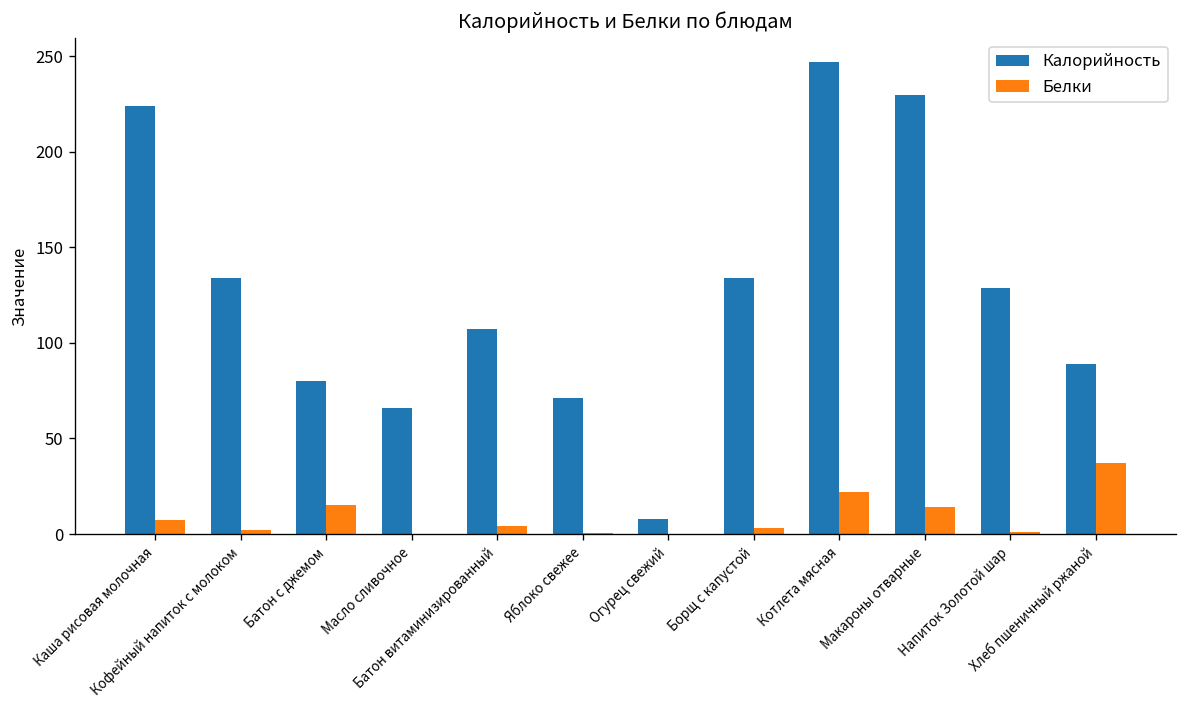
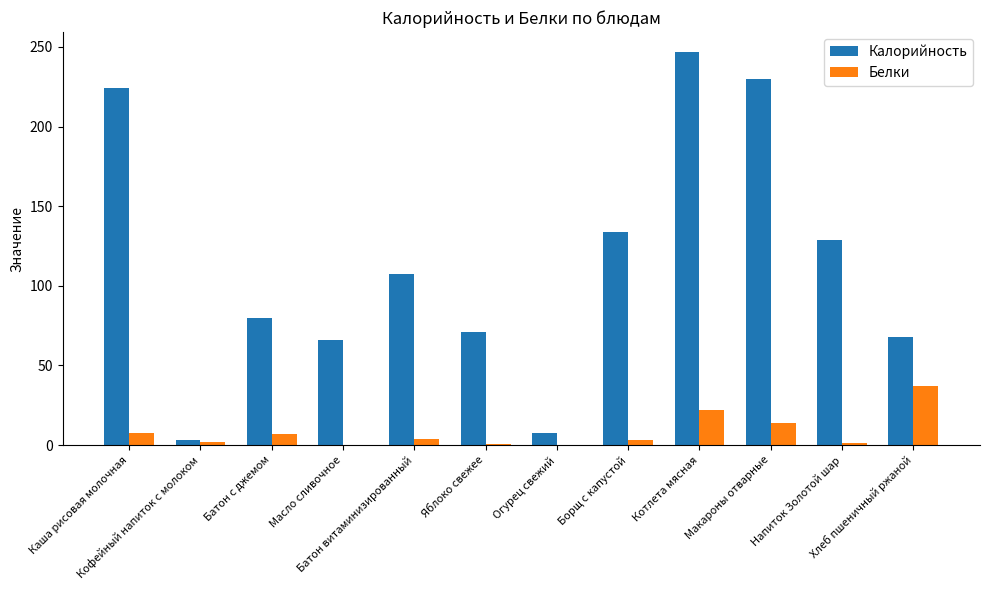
  {
    "Калорийность": {
      "Каша рисовая молочная": 224,
-     "Кофейный напиток с молоком": 134,
+     "Кофейный напиток с молоком": 3,
      "Батон с джемом": 80,
      "Масло сливочное": 66,
      "Батон витаминизированный": 107,
      "Яблоко свежее": 71,
      "Огурец свежий": 8,
      "Борщ с капустой": 134,
      "Котлета мясная": 247,
      "Макароны отварные": 230,
      "Напиток Золотой шар": 129,
-     "Хлеб пшеничный ржаной": 89
+     "Хлеб пшеничный ржаной": 68
    },
    "Белки": {
      "Каша рисовая молочная": 7,
      "Кофейный напиток с молоком": 2,
-     "Батон с джемом": 15,
+     "Батон с джемом": 7,
      "Масло сливочное": 0,
      "Батон витаминизированный": 4,
      "Огурец свежий": 0,
      "Борщ с капустой": 3,
      "Котлета мясная": 22,
      "Макароны отварные": 14,
      "Хлеб пшеничный ржаной": 37
    }
  }
